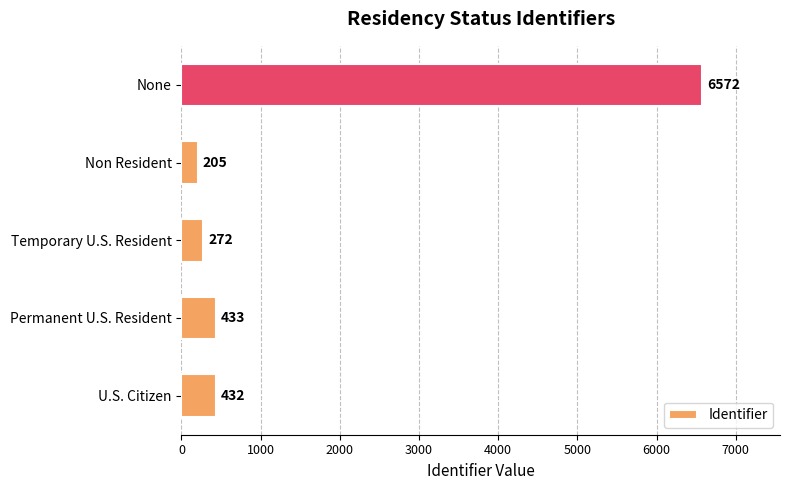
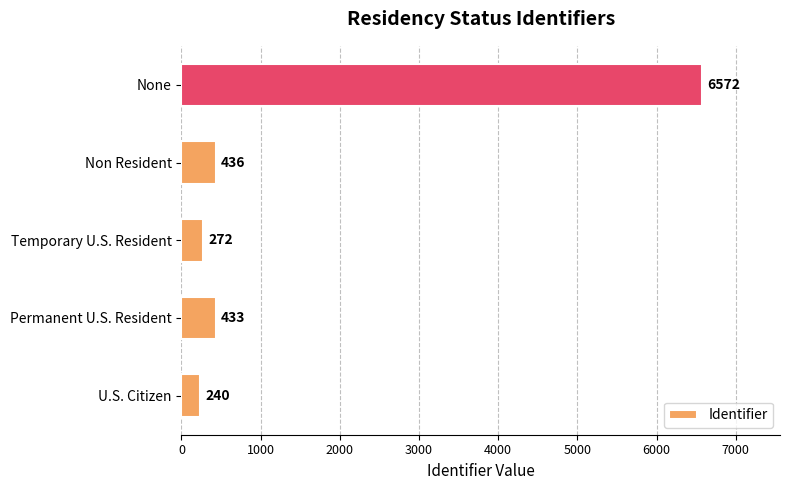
  {
    "None": 6572,
-   "Non Resident": 205,
+   "Non Resident": 436,
    "Temporary U.S. Resident": 272,
    "Permanent U.S. Resident": 433,
-   "U.S. Citizen": 432
+   "U.S. Citizen": 240
  }
